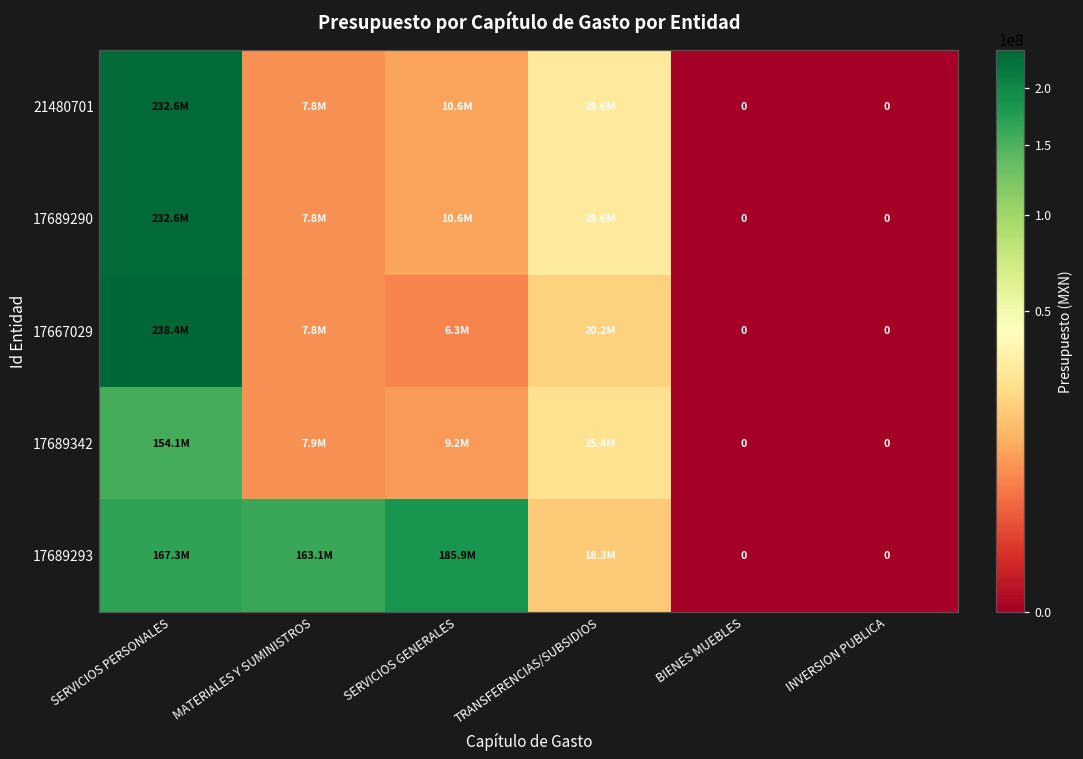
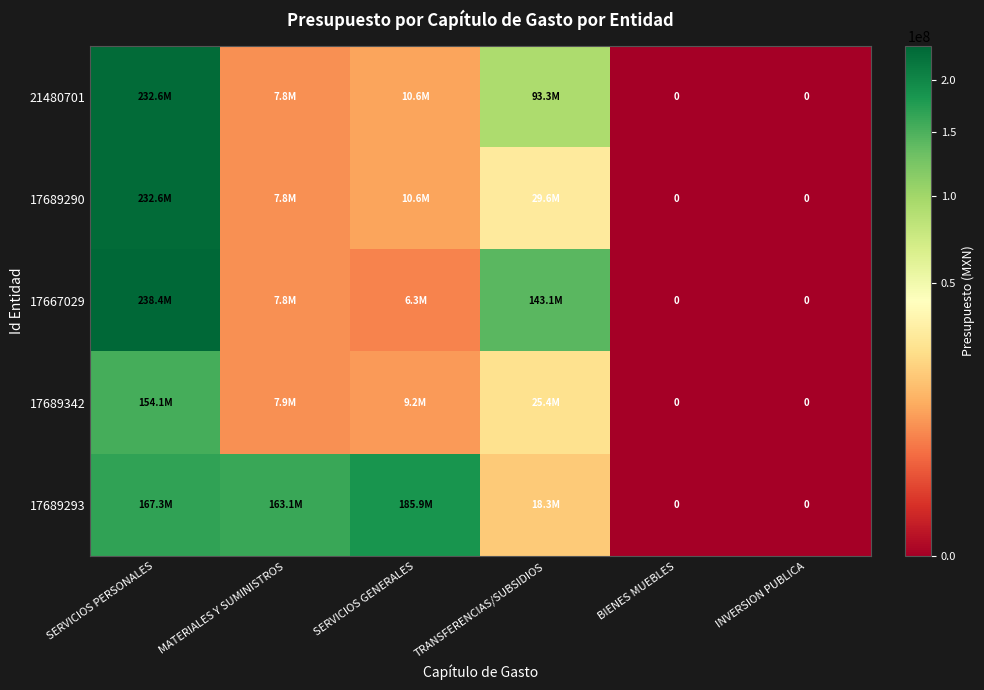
  {
    "21480701": {
      "SERVICIOS PERSONALES": "232.6M",
      "MATERIALES Y SUMINISTROS": "7.8M",
      "SERVICIOS GENERALES": "10.6M",
-     "TRANSFERENCIAS/SUBSIDIOS": "29.6M",
+     "TRANSFERENCIAS/SUBSIDIOS": "93.3M",
      "BIENES MUEBLES": "0",
      "INVERSION PUBLICA": "0"
    },
    "17689290": {
      "SERVICIOS PERSONALES": "232.6M",
      "MATERIALES Y SUMINISTROS": "7.8M",
      "SERVICIOS GENERALES": "10.6M",
      "TRANSFERENCIAS/SUBSIDIOS": "29.6M",
      "BIENES MUEBLES": "0",
      "INVERSION PUBLICA": "0"
    },
    "17667029": {
      "SERVICIOS PERSONALES": "238.4M",
      "MATERIALES Y SUMINISTROS": "7.8M",
      "SERVICIOS GENERALES": "6.3M",
-     "TRANSFERENCIAS/SUBSIDIOS": "20.2M",
+     "TRANSFERENCIAS/SUBSIDIOS": "143.1M",
      "BIENES MUEBLES": "0",
      "INVERSION PUBLICA": "0"
    },
    "17689342": {
      "SERVICIOS PERSONALES": "154.1M",
      "MATERIALES Y SUMINISTROS": "7.9M",
      "SERVICIOS GENERALES": "9.2M",
      "TRANSFERENCIAS/SUBSIDIOS": "25.4M",
      "BIENES MUEBLES": "0",
      "INVERSION PUBLICA": "0"
    },
    "17689293": {
      "SERVICIOS PERSONALES": "167.3M",
      "MATERIALES Y SUMINISTROS": "163.1M",
      "SERVICIOS GENERALES": "185.9M",
      "TRANSFERENCIAS/SUBSIDIOS": "18.3M",
      "BIENES MUEBLES": "0",
      "INVERSION PUBLICA": "0"
    }
  }
